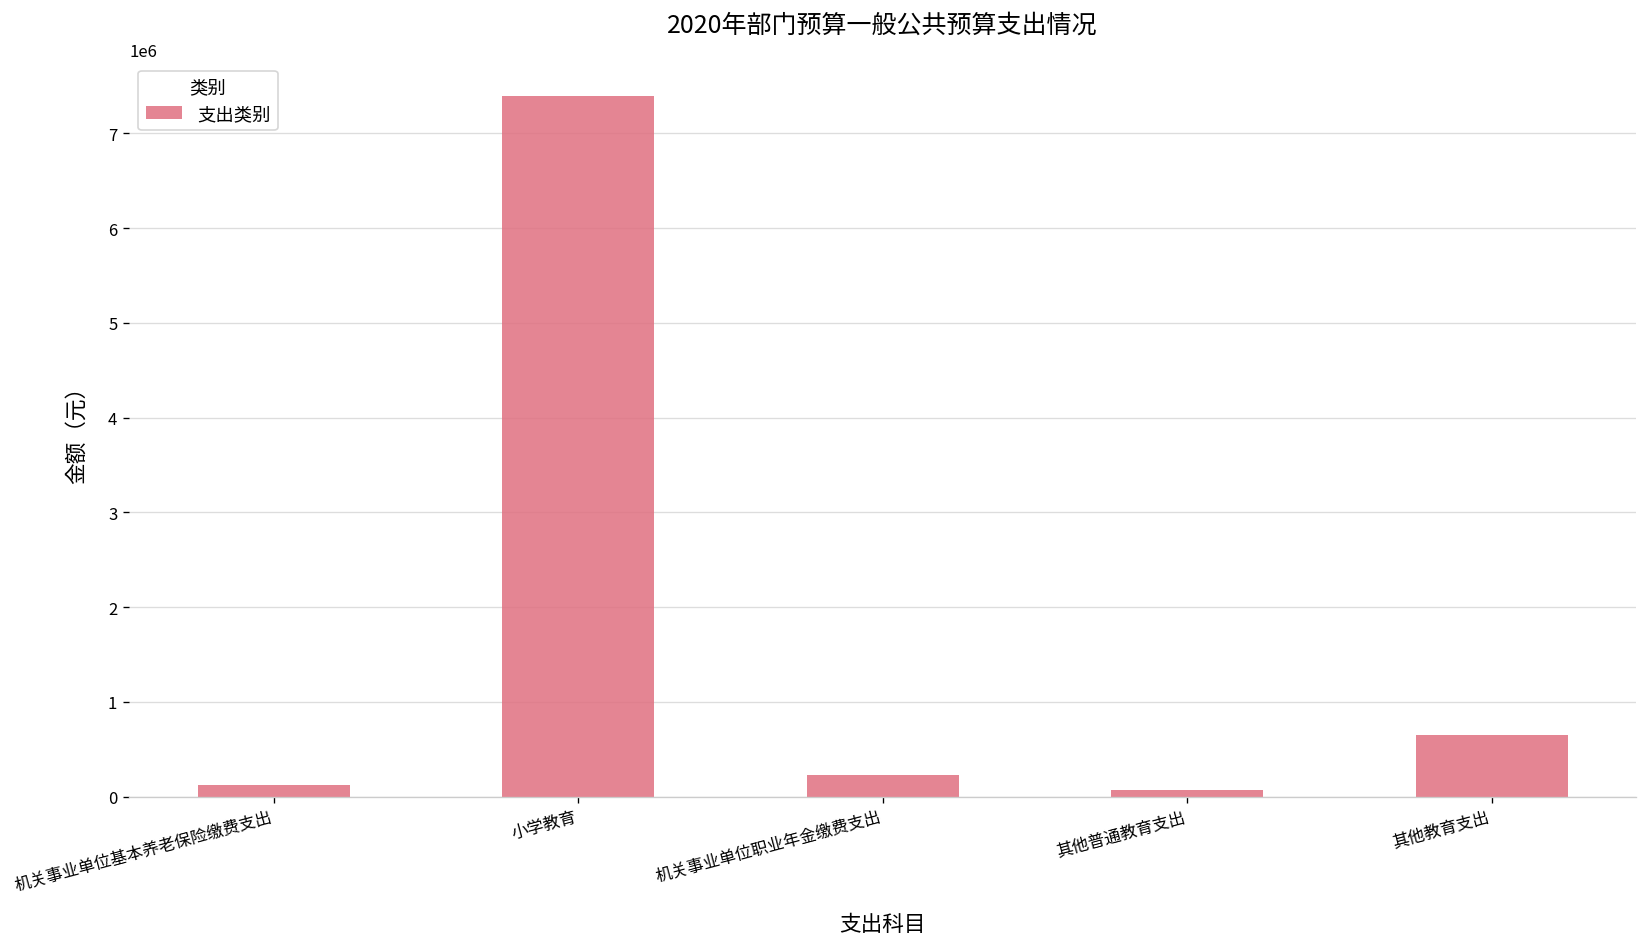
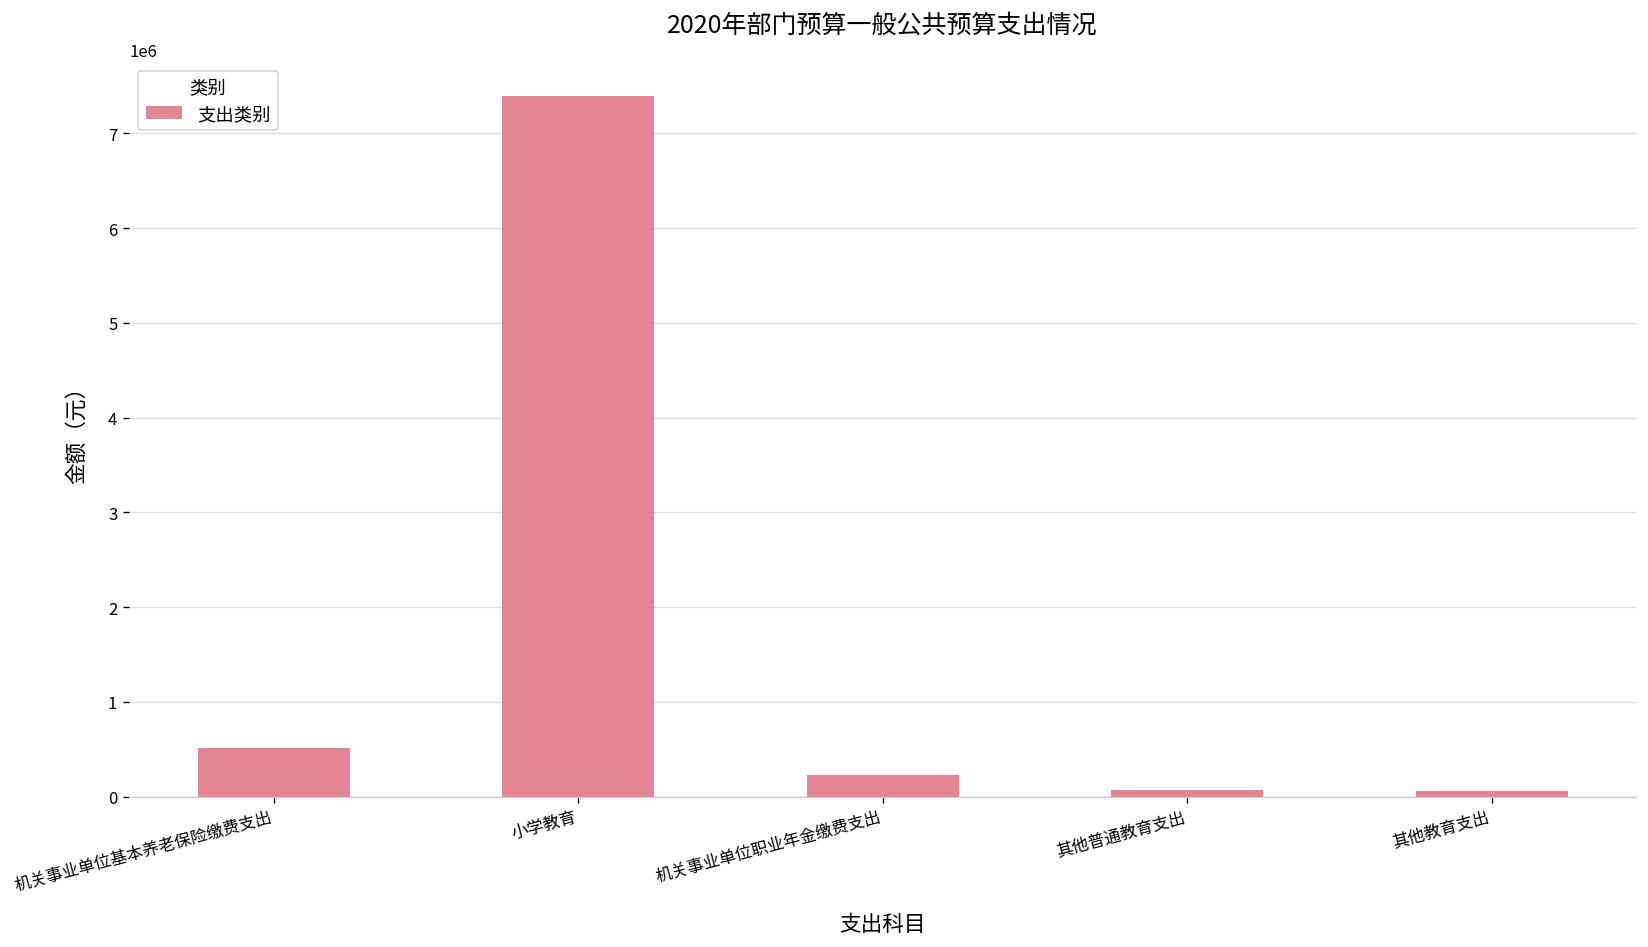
  {
-   "机关事业单位基本养老保险缴费支出": 100000,
+   "机关事业单位基本养老保险缴费支出": 500000,
    "小学教育": 7400000,
    "机关事业单位职业年金缴费支出": 200000,
    "其他普通教育支出": 100000,
-   "其他教育支出": 700000
+   "其他教育支出": 100000
  }
